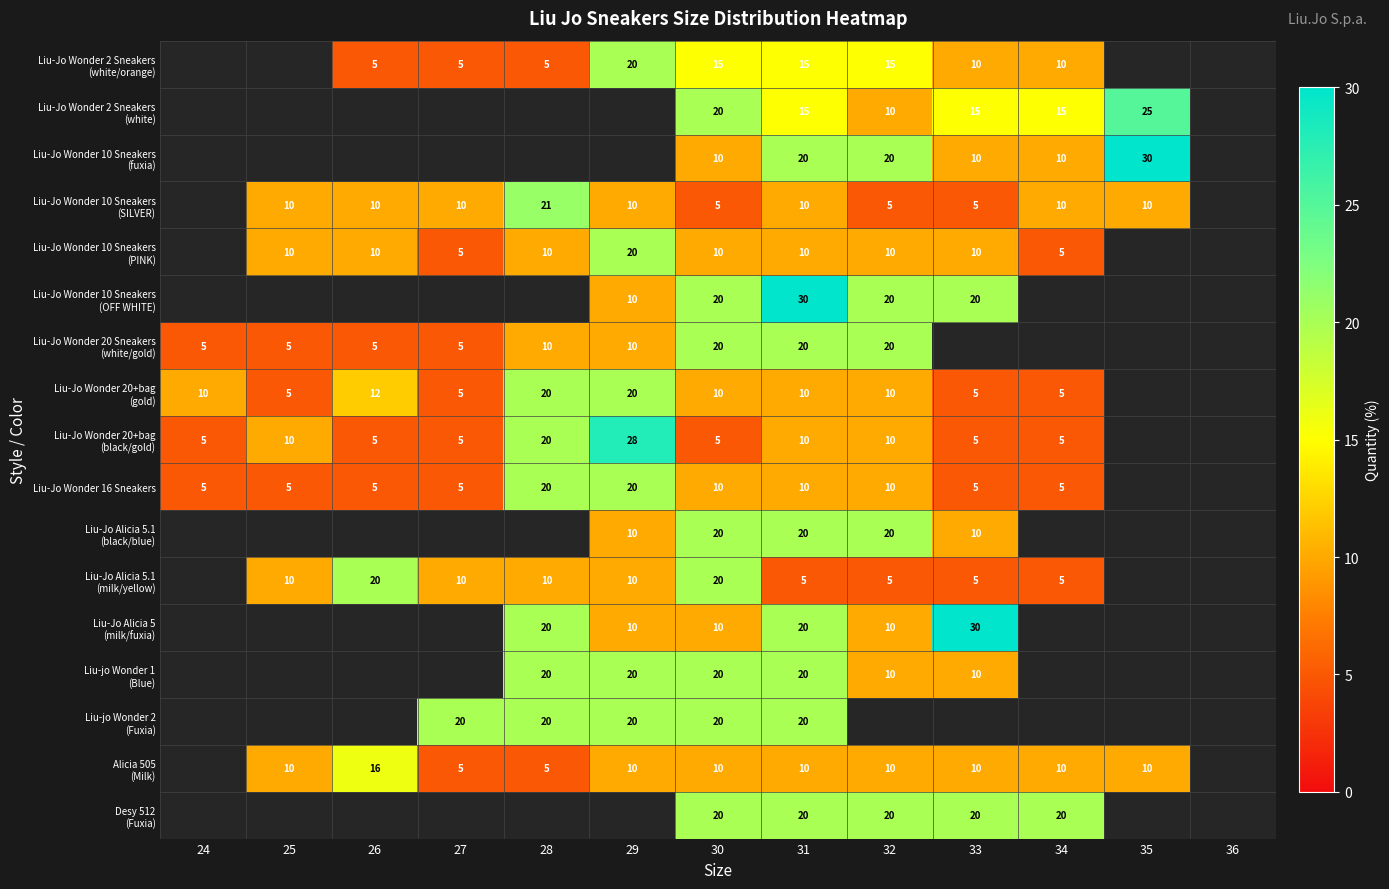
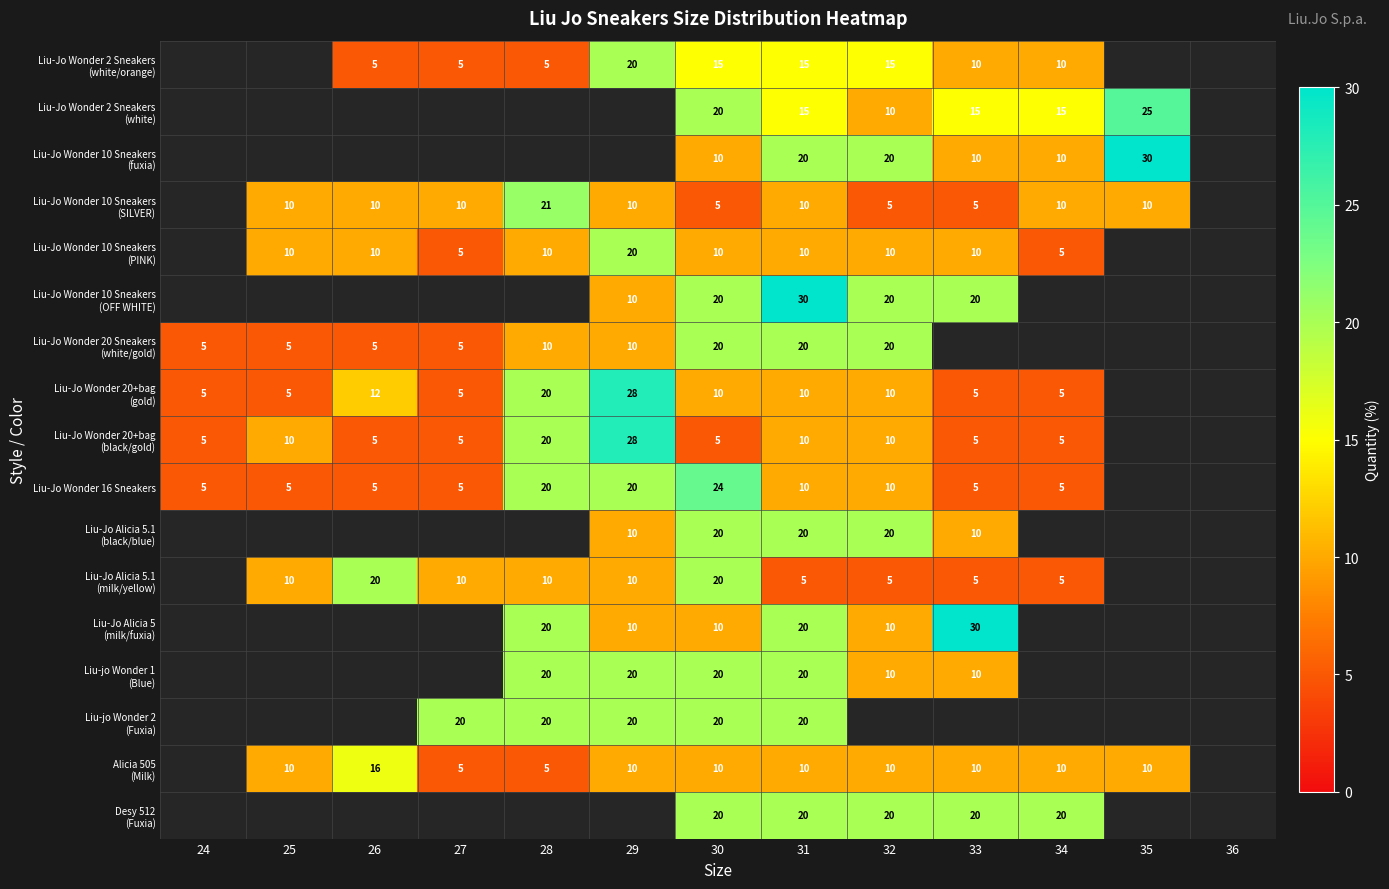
  {
    "Liu-Jo Wonder 2 Sneakers (white/orange)": {
      "26": 5,
      "27": 5,
      "28": 5,
      "29": 20,
      "30": 15,
      "31": 15,
      "32": 15,
      "33": 10,
      "34": 10
    },
    "Liu-Jo Wonder 2 Sneakers (white)": {
      "30": 20,
      "31": 15,
      "32": 10,
      "33": 15,
      "34": 15,
      "35": 25
    },
    "Liu-Jo Wonder 10 Sneakers (fuxia)": {
      "30": 10,
      "31": 20,
      "32": 20,
      "33": 10,
      "34": 10,
      "35": 30
    },
    "Liu-Jo Wonder 10 Sneakers (SILVER)": {
      "25": 10,
      "26": 10,
      "27": 10,
      "28": 21,
      "29": 10,
      "30": 5,
      "31": 10,
      "32": 5,
      "33": 5,
      "34": 10,
      "35": 10
    },
    "Liu-Jo Wonder 10 Sneakers (PINK)": {
      "25": 10,
      "26": 10,
      "27": 5,
      "28": 10,
      "29": 20,
      "30": 10,
      "31": 10,
      "32": 10,
      "33": 10,
      "34": 5
    },
    "Liu-Jo Wonder 10 Sneakers (OFF WHITE)": {
      "29": 10,
      "30": 20,
      "31": 30,
      "32": 20,
      "33": 20
    },
    "Liu-Jo Wonder 20 Sneakers (white/gold)": {
      "24": 5,
      "25": 5,
      "26": 5,
      "27": 5,
      "28": 10,
      "29": 10,
      "30": 20,
      "31": 20,
      "32": 20
    },
    "Liu-Jo Wonder 20+bag (gold)": {
-     "24": 10,
+     "24": 5,
      "25": 5,
      "26": 12,
      "27": 5,
      "28": 20,
-     "29": 20,
+     "29": 28,
      "30": 10,
      "31": 10,
      "32": 10,
      "33": 5,
      "34": 5
    },
    "Liu-Jo Wonder 20+bag (black/gold)": {
      "24": 5,
      "25": 10,
      "26": 5,
      "27": 5,
      "28": 20,
      "29": 28,
      "30": 5,
      "31": 10,
      "32": 10,
      "33": 5,
      "34": 5
    },
    "Liu-Jo Wonder 16 Sneakers": {
      "24": 5,
      "25": 5,
      "26": 5,
      "27": 5,
      "28": 20,
      "29": 20,
-     "30": 10,
+     "30": 24,
      "31": 10,
      "32": 10,
      "33": 5,
      "34": 5
    },
    "Liu-Jo Alicia 5.1 (black/blue)": {
      "29": 10,
      "30": 20,
      "31": 20,
      "32": 20,
      "33": 10
    },
    "Liu-Jo Alicia 5.1 (milk/yellow)": {
      "25": 10,
      "26": 20,
      "27": 10,
      "28": 10,
      "29": 10,
      "30": 20,
      "31": 5,
      "32": 5,
      "33": 5,
      "34": 5
    },
    "Liu-Jo Alicia 5 (milk/fuxia)": {
      "28": 20,
      "29": 10,
      "30": 10,
      "31": 20,
      "32": 10,
      "33": 30
    },
    "Liu-jo Wonder 1 (Blue)": {
      "28": 20,
      "29": 20,
      "30": 20,
      "31": 20,
      "32": 10,
      "33": 10
    },
    "Liu-jo Wonder 2 (Fuxia)": {
      "27": 20,
      "28": 20,
      "29": 20,
      "30": 20,
      "31": 20
    },
    "Alicia 505 (Milk)": {
      "25": 10,
      "26": 16,
      "27": 5,
      "28": 5,
      "29": 10,
      "30": 10,
      "31": 10,
      "32": 10,
      "33": 10,
      "34": 10,
      "35": 10
    },
    "Desy 512 (Fuxia)": {
      "30": 20,
      "31": 20,
      "32": 20,
      "33": 20,
      "34": 20
    }
  }
